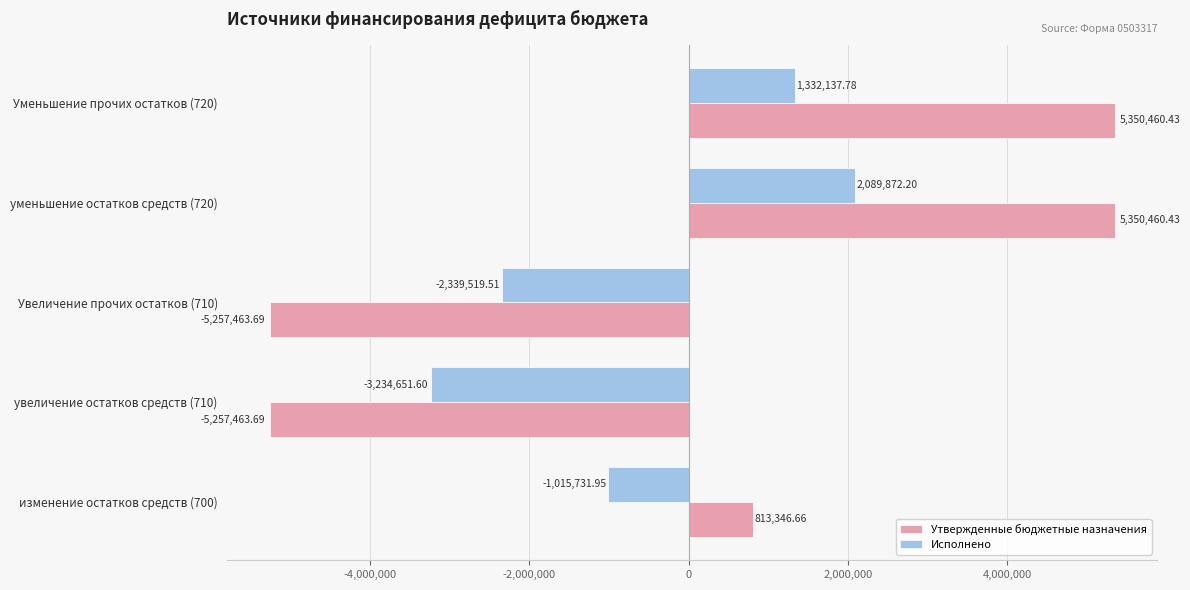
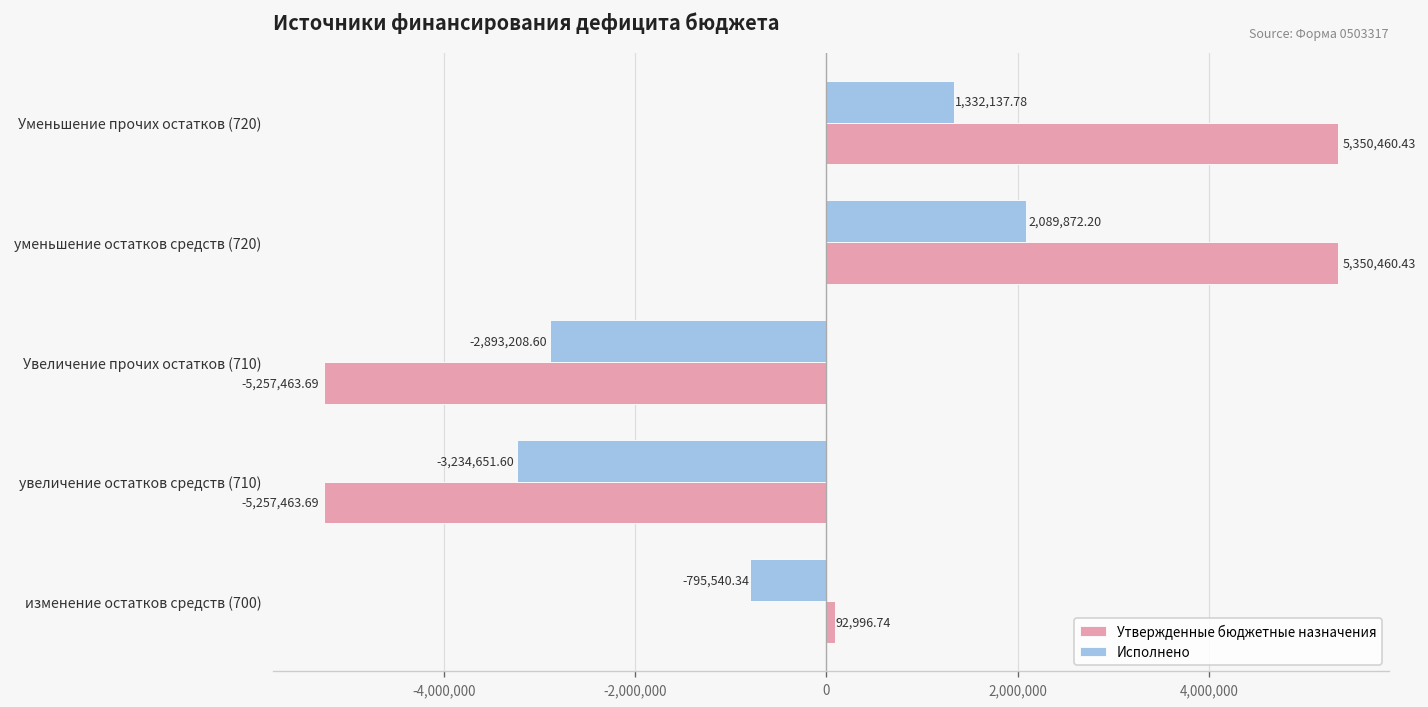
  {
    "Утвержденные бюджетные назначения": {
      "Уменьшение прочих остатков (720)": "5,350,460.43",
      "уменьшение остатков средств (720)": "5,350,460.43",
      "Увеличение прочих остатков (710)": "-5,257,463.69",
      "увеличение остатков средств (710)": "-5,257,463.69",
-     "изменение остатков средств (700)": "813,346.66"
+     "изменение остатков средств (700)": "92,996.74"
    },
    "Исполнено": {
      "Уменьшение прочих остатков (720)": "1,332,137.78",
      "уменьшение остатков средств (720)": "2,089,872.20",
-     "Увеличение прочих остатков (710)": "-2,339,519.51",
+     "Увеличение прочих остатков (710)": "-2,893,208.60",
      "увеличение остатков средств (710)": "-3,234,651.60",
-     "изменение остатков средств (700)": "-1,015,731.95"
+     "изменение остатков средств (700)": "-795,540.34"
    }
  }
